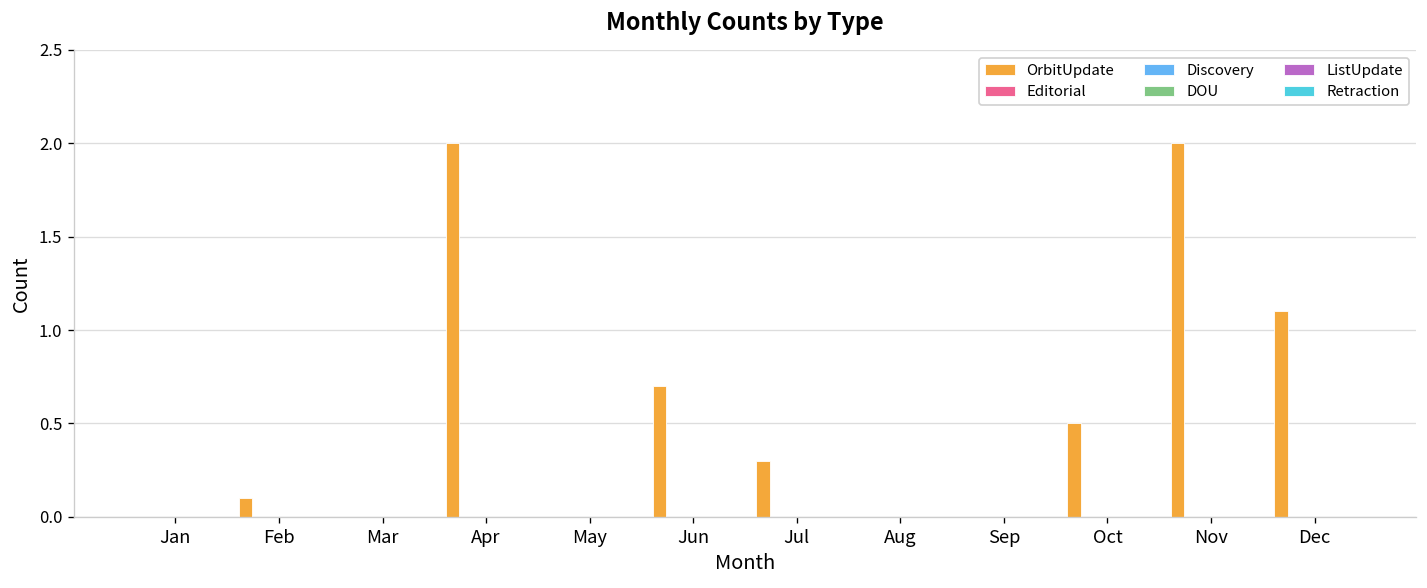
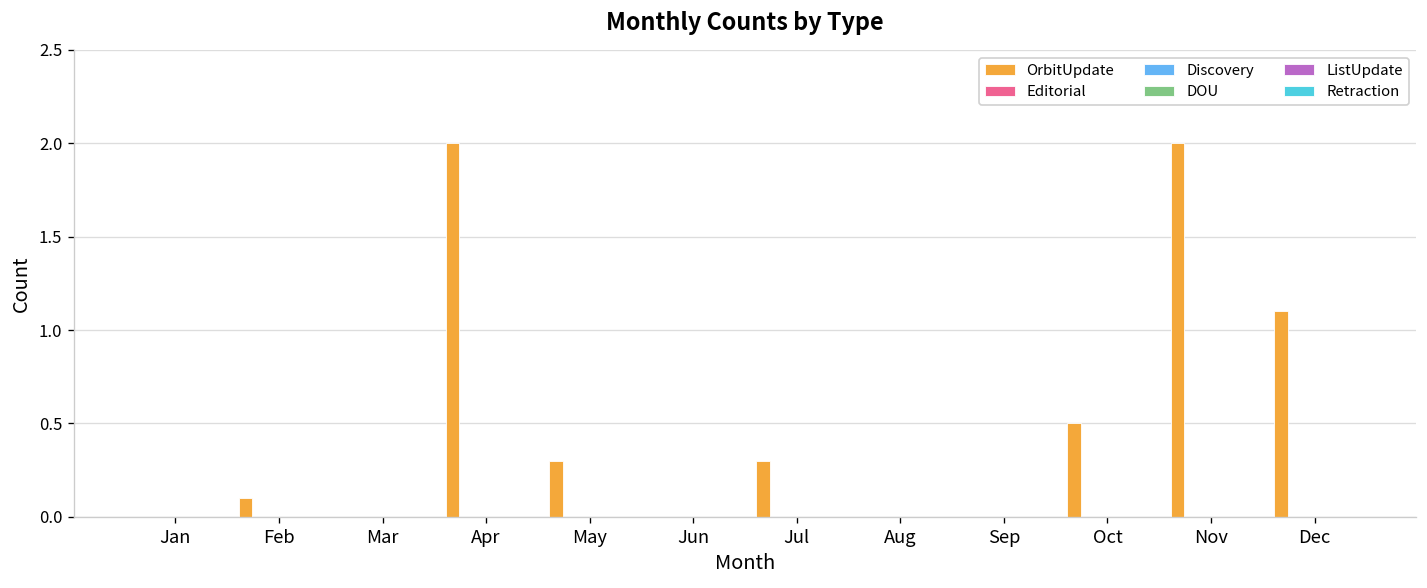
  {
    "OrbitUpdate": {
      "Jan": 0.0,
      "Feb": 0.1,
      "Mar": 0.0,
      "Apr": 2.0,
-     "May": 0.0,
-     "Jun": 0.7,
+     "May": 0.3,
+     "Jun": 0.0,
      "Jul": 0.3,
      "Aug": 0.0,
      "Sep": 0.0,
      "Oct": 0.5,
      "Nov": 2.0,
      "Dec": 1.1
    },
    "Editorial": {
      "Jan": 0.0,
      "Feb": 0.0,
      "Mar": 0.0,
      "Apr": 0.0,
      "May": 0.0,
      "Jun": 0.0,
      "Jul": 0.0,
      "Aug": 0.0,
      "Sep": 0.0,
      "Oct": 0.0,
      "Nov": 0.0,
      "Dec": 0.0
    },
    "DOU": {
      "Jan": 0.0,
      "Feb": 0.0,
      "Mar": 0.0,
      "Apr": 0.0,
      "May": 0.0,
      "Jun": 0.0,
      "Jul": 0.0,
      "Aug": 0.0,
      "Sep": 0.0,
      "Oct": 0.0,
      "Nov": 0.0,
      "Dec": 0.0
    },
    "ListUpdate": {
      "Jan": 0.0,
      "Feb": 0.0,
      "Mar": 0.0,
      "Apr": 0.0,
      "May": 0.0,
      "Jun": 0.0,
      "Jul": 0.0,
      "Aug": 0.0,
      "Sep": 0.0,
      "Oct": 0.0,
      "Nov": 0.0,
      "Dec": 0.0
    }
  }
